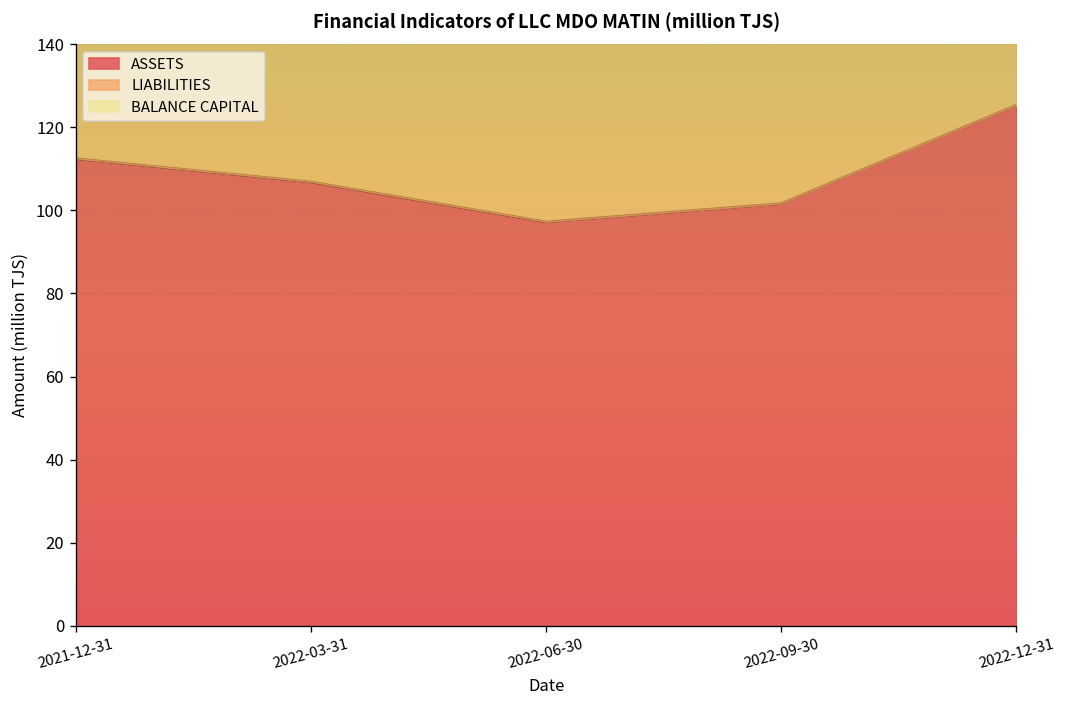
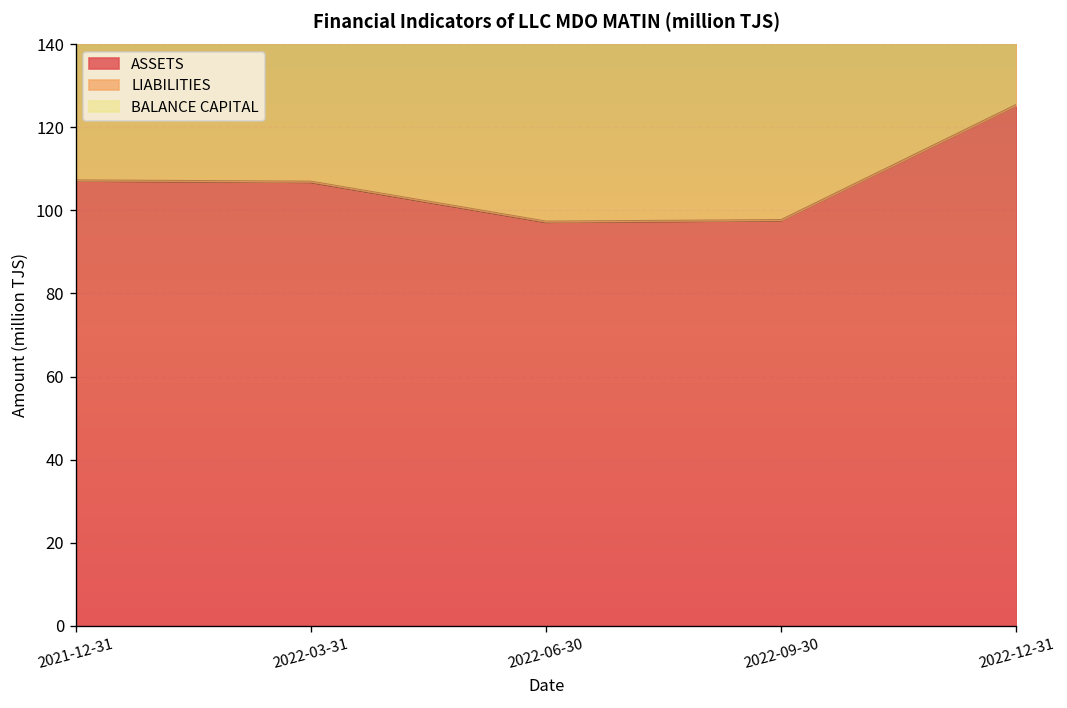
  {
    "ASSETS": {
-     "2021-12-31": 112,
+     "2021-12-31": 107,
      "2022-03-31": 107,
      "2022-06-30": 97,
-     "2022-09-30": 102,
+     "2022-09-30": 98,
      "2022-12-31": 125
    }
  }
